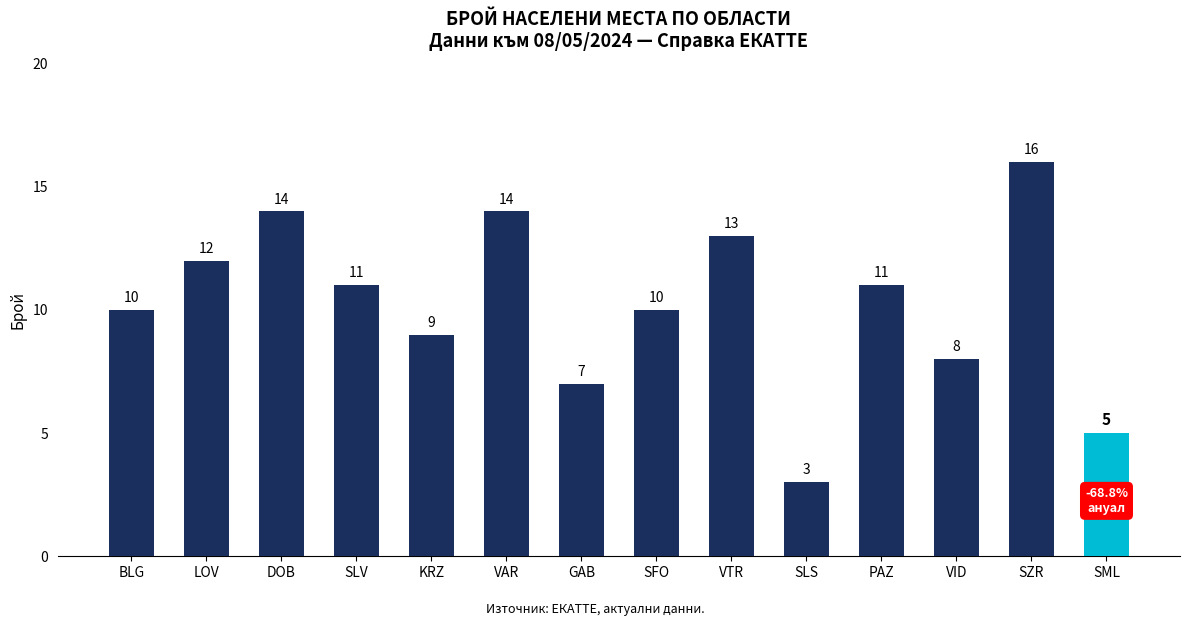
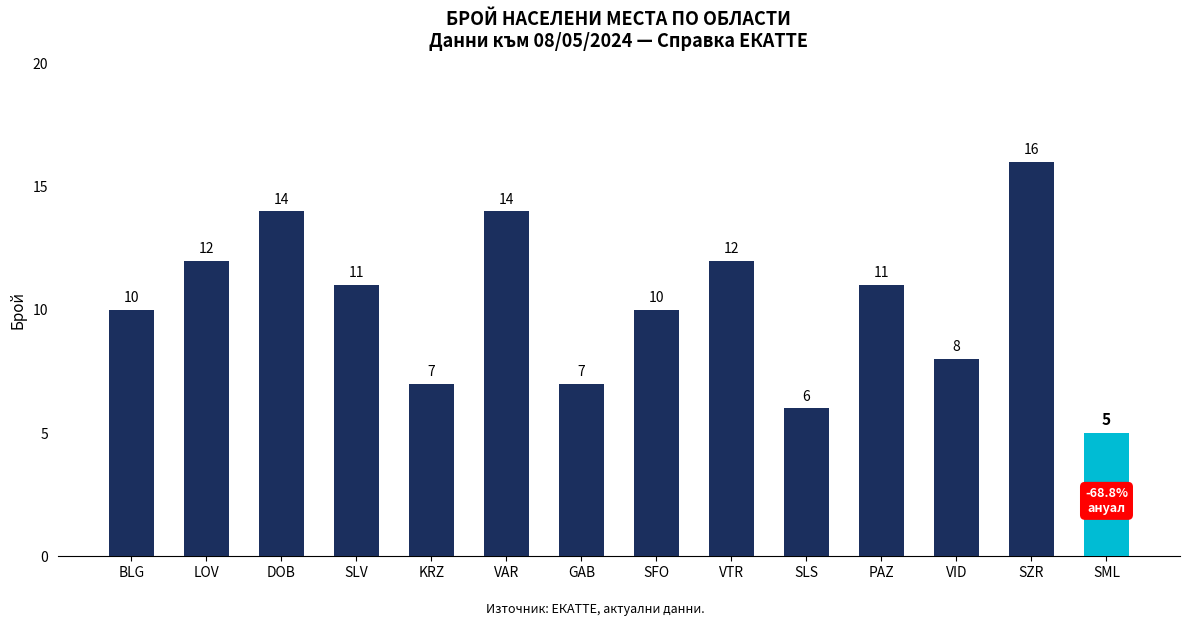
  {
    "BLG": 10,
    "LOV": 12,
    "DOB": 14,
    "SLV": 11,
-   "KRZ": 9,
+   "KRZ": 7,
    "VAR": 14,
    "GAB": 7,
    "SFO": 10,
-   "VTR": 13,
-   "SLS": 3,
+   "VTR": 12,
+   "SLS": 6,
    "PAZ": 11,
    "VID": 8,
    "SZR": 16,
    "SML": 5
  }
